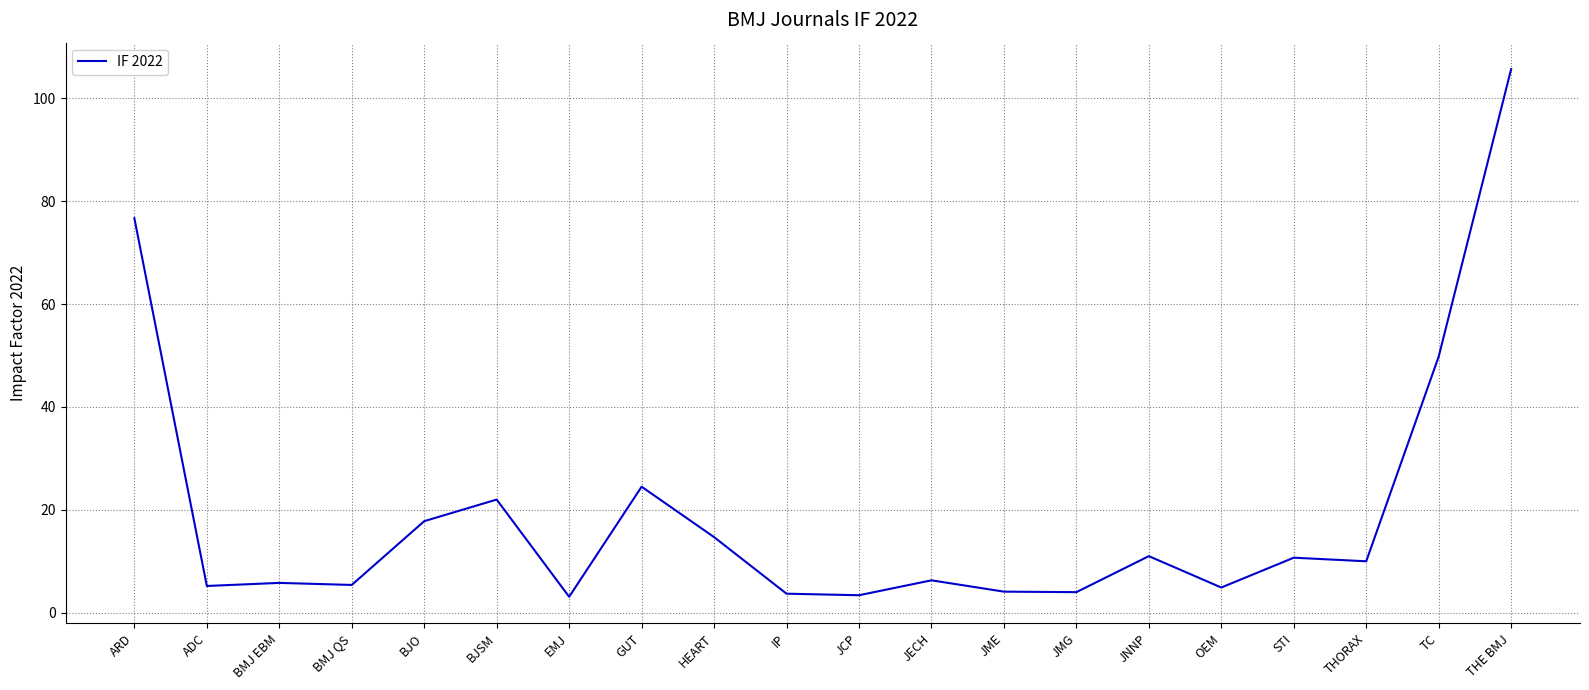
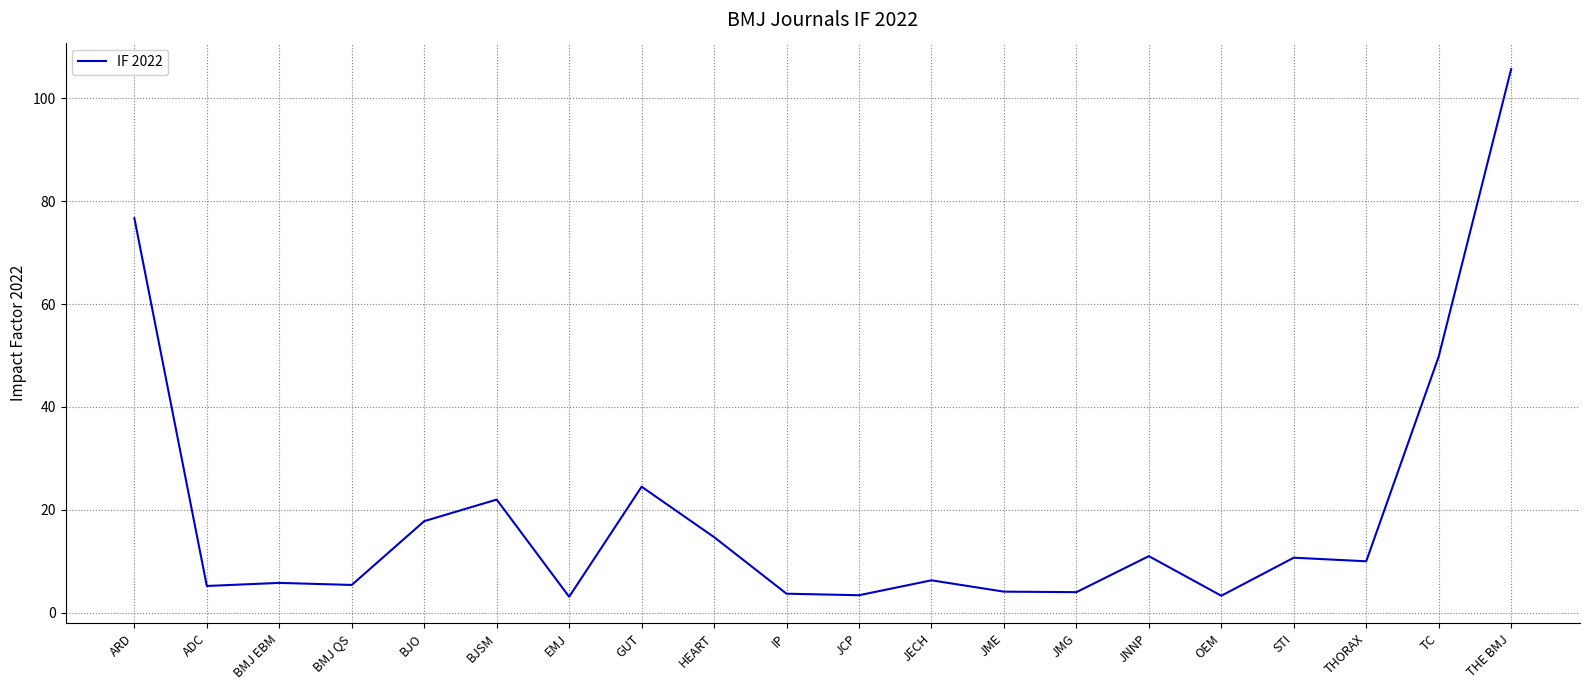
  {
    "ARD": 77,
    "ADC": 5,
    "BMJ EBM": 6,
    "BMJ QS": 5,
    "BJO": 18,
    "BJSM": 22,
    "EMJ": 3,
    "GUT": 25,
    "HEART": 15,
    "IP": 4,
    "JCP": 3,
    "JECH": 6,
    "JME": 4,
    "JMG": 4,
    "JNNP": 11,
-   "OEM": 5,
+   "OEM": 3,
    "STI": 11,
    "THORAX": 10,
    "TC": 50,
    "THE BMJ": 106
  }
